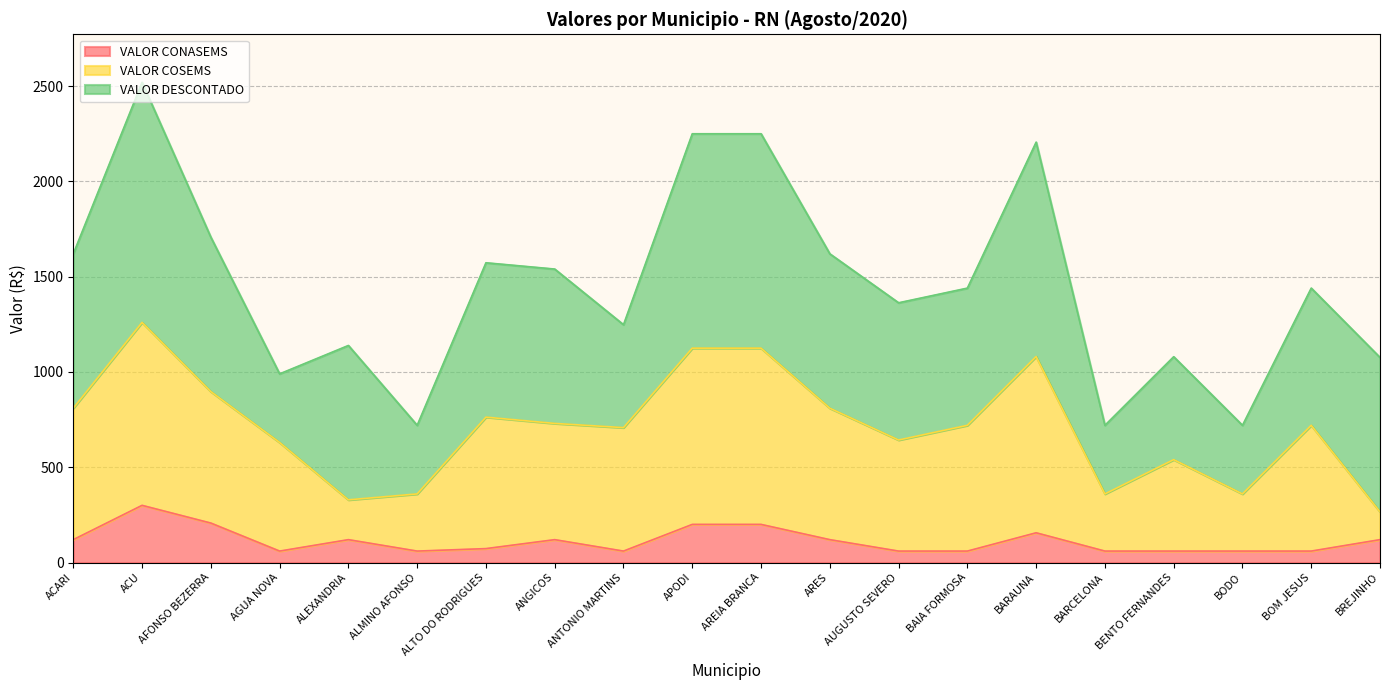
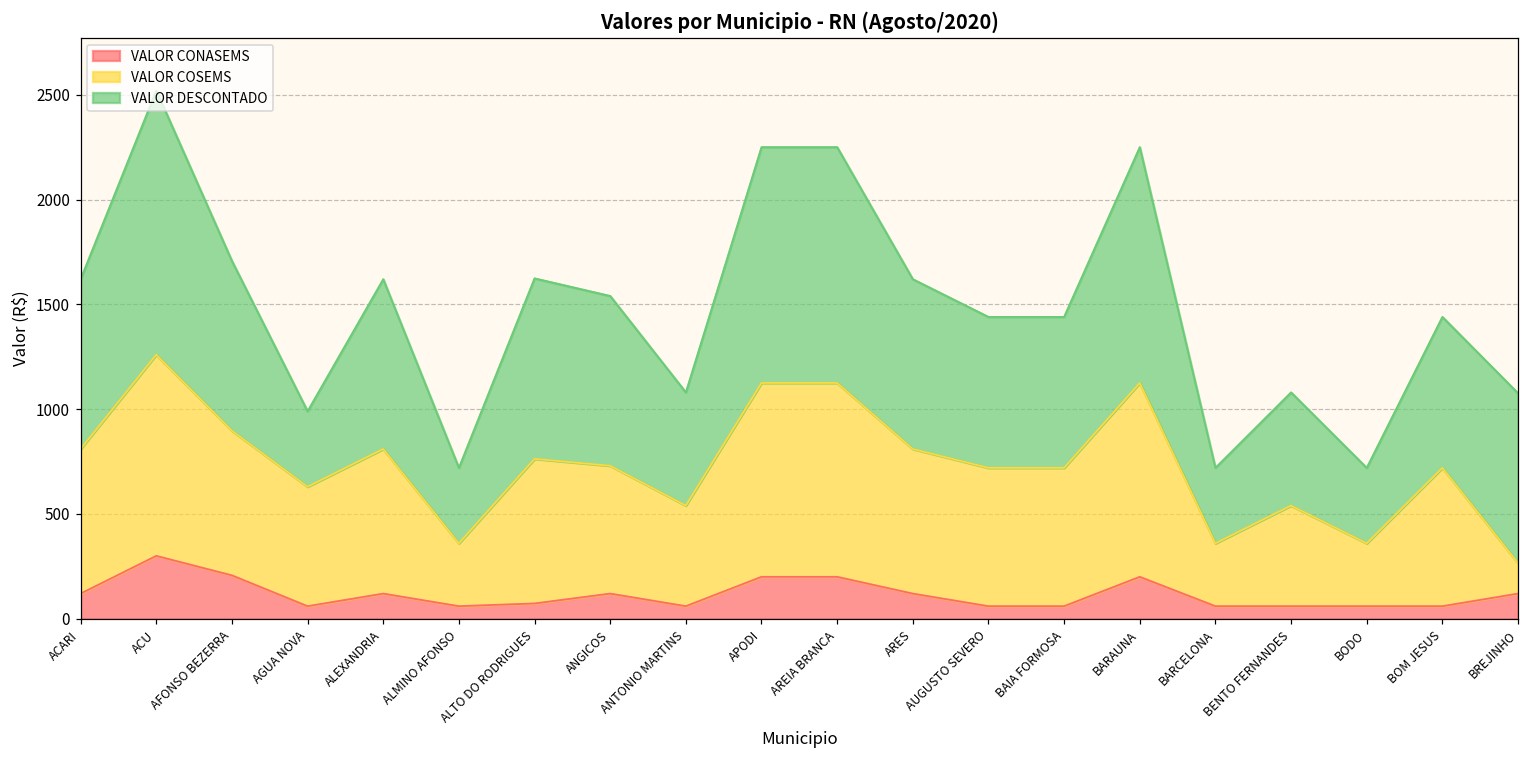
  {
    "VALOR CONASEMS": {
      "ACARI": 120,
      "ACU": 300,
      "AFONSO BEZERRA": 210,
      "AGUA NOVA": 60,
      "ALEXANDRIA": 120,
      "ALMINO AFONSO": 60,
      "ALTO DO RODRIGUES": 70,
      "ANGICOS": 120,
      "ANTONIO MARTINS": 60,
      "APODI": 200,
      "AREIA BRANCA": 200,
      "ARES": 120,
      "AUGUSTO SEVERO": 60,
      "BAIA FORMOSA": 60,
-     "BARAUNA": 160,
+     "BARAUNA": 200,
      "BARCELONA": 60,
      "BENTO FERNANDES": 60,
      "BODO": 60,
      "BOM JESUS": 60,
      "BREJINHO": 120
    },
    "VALOR COSEMS": {
      "ACARI": 690,
      "ACU": 960,
      "AFONSO BEZERRA": 690,
      "AGUA NOVA": 570,
-     "ALEXANDRIA": 210,
+     "ALEXANDRIA": 690,
      "ALMINO AFONSO": 300,
      "ALTO DO RODRIGUES": 690,
      "ANGICOS": 610,
-     "ANTONIO MARTINS": 650,
+     "ANTONIO MARTINS": 480,
      "APODI": 930,
      "AREIA BRANCA": 930,
      "ARES": 690,
-     "AUGUSTO SEVERO": 580,
+     "AUGUSTO SEVERO": 660,
      "BAIA FORMOSA": 660,
      "BARAUNA": 930,
      "BARCELONA": 300,
      "BENTO FERNANDES": 480,
      "BODO": 300,
      "BOM JESUS": 660,
      "BREJINHO": 150
    },
    "VALOR DESCONTADO": {
      "ACARI": 810,
      "AFONSO BEZERRA": 810,
      "AGUA NOVA": 360,
      "ALEXANDRIA": 810,
      "ALMINO AFONSO": 360,
-     "ALTO DO RODRIGUES": 810,
+     "ALTO DO RODRIGUES": 860,
      "ANGICOS": 810,
      "ANTONIO MARTINS": 540,
      "APODI": 1130,
      "AREIA BRANCA": 1130,
      "ARES": 810,
      "AUGUSTO SEVERO": 720,
      "BAIA FORMOSA": 720,
      "BARAUNA": 1130,
      "BARCELONA": 360,
      "BENTO FERNANDES": 540,
      "BODO": 360,
      "BOM JESUS": 720,
      "BREJINHO": 810
    }
  }
